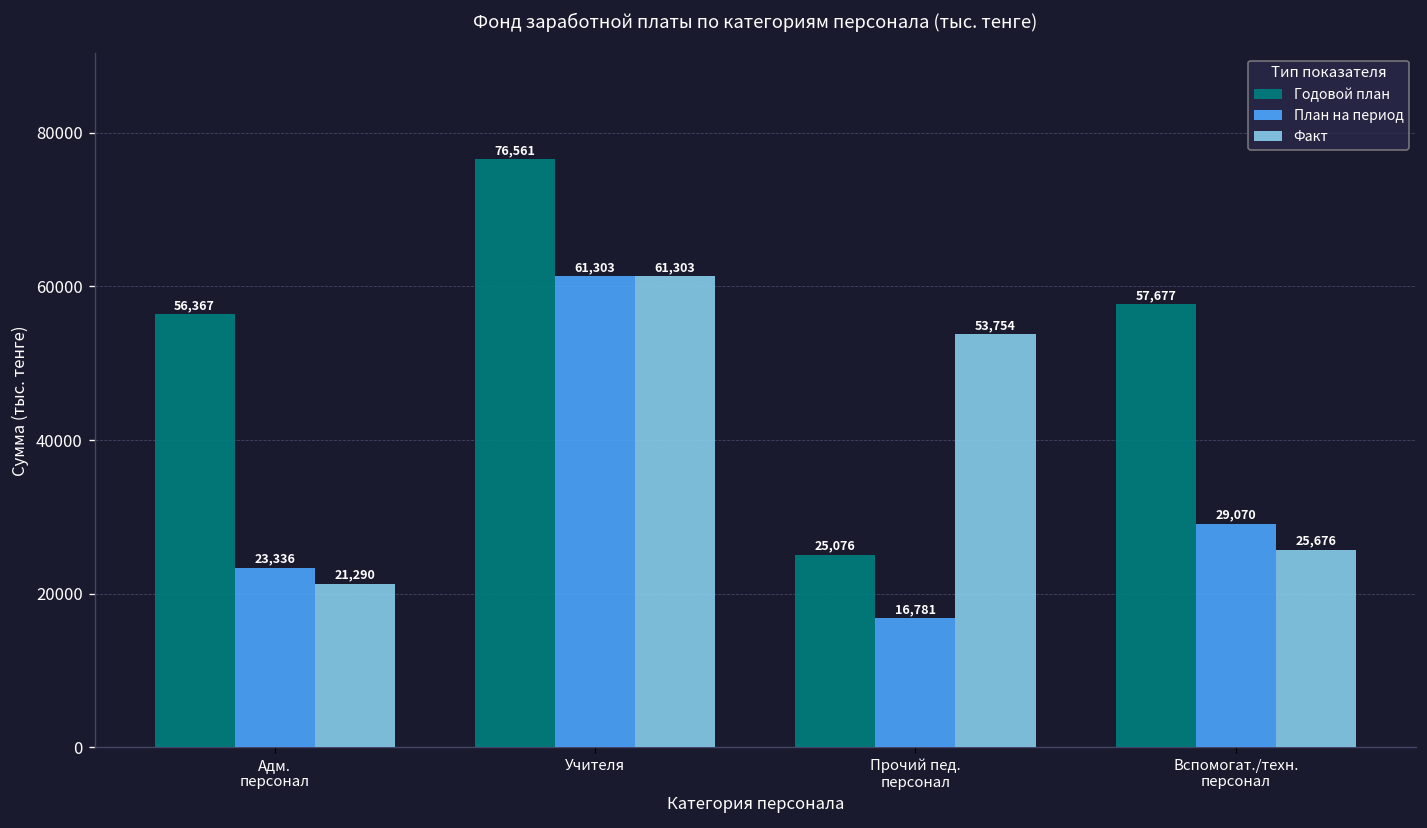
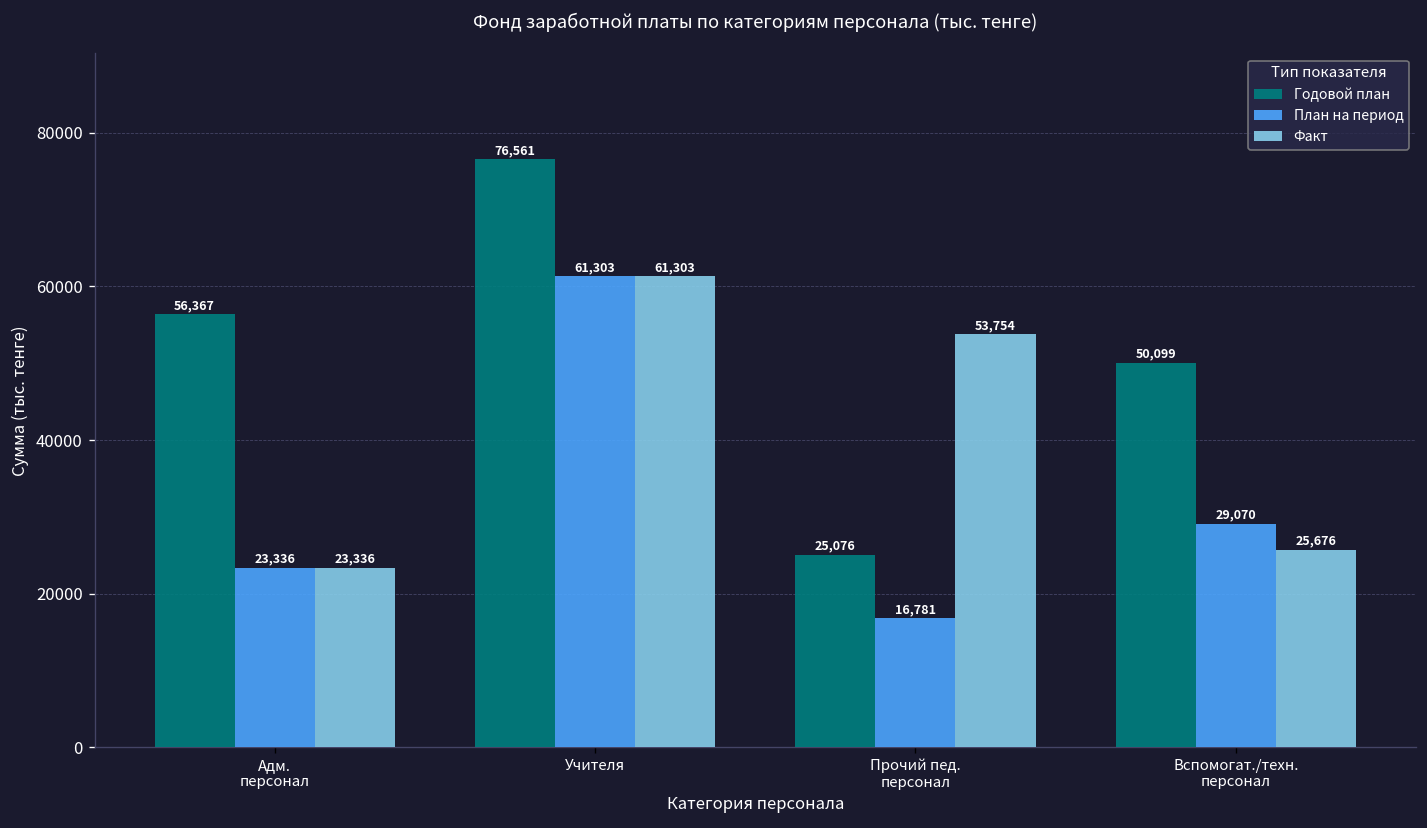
  {
    "Годовой план": {
      "Адм. персонал": "56,367",
      "Учителя": "76,561",
      "Прочий пед. персонал": "25,076",
-     "Вспомогат./техн. персонал": "57,677"
+     "Вспомогат./техн. персонал": "50,099"
    },
    "План на период": {
      "Адм. персонал": "23,336",
      "Учителя": "61,303",
      "Прочий пед. персонал": "16,781",
      "Вспомогат./техн. персонал": "29,070"
    },
    "Факт": {
-     "Адм. персонал": "21,290",
+     "Адм. персонал": "23,336",
      "Учителя": "61,303",
      "Прочий пед. персонал": "53,754",
      "Вспомогат./техн. персонал": "25,676"
    }
  }
